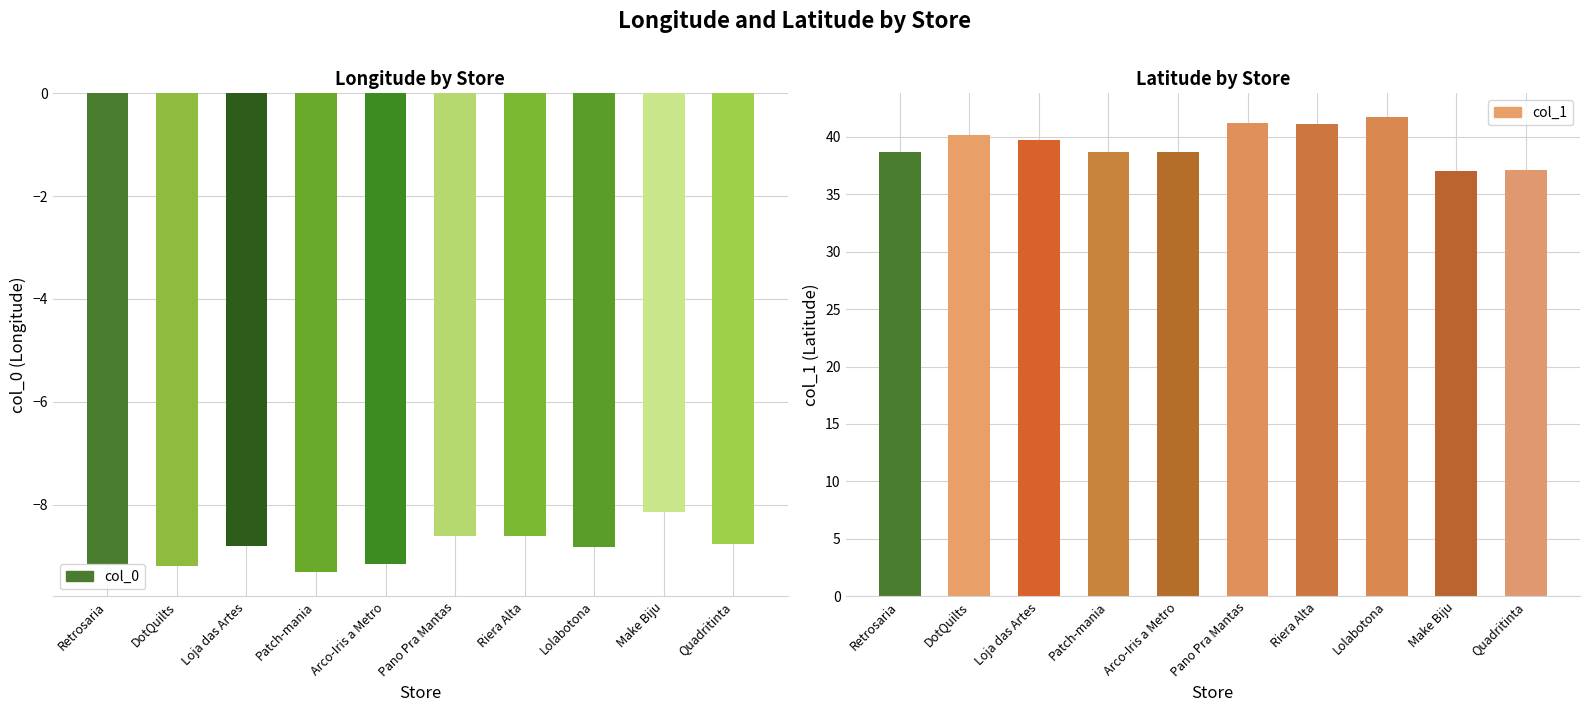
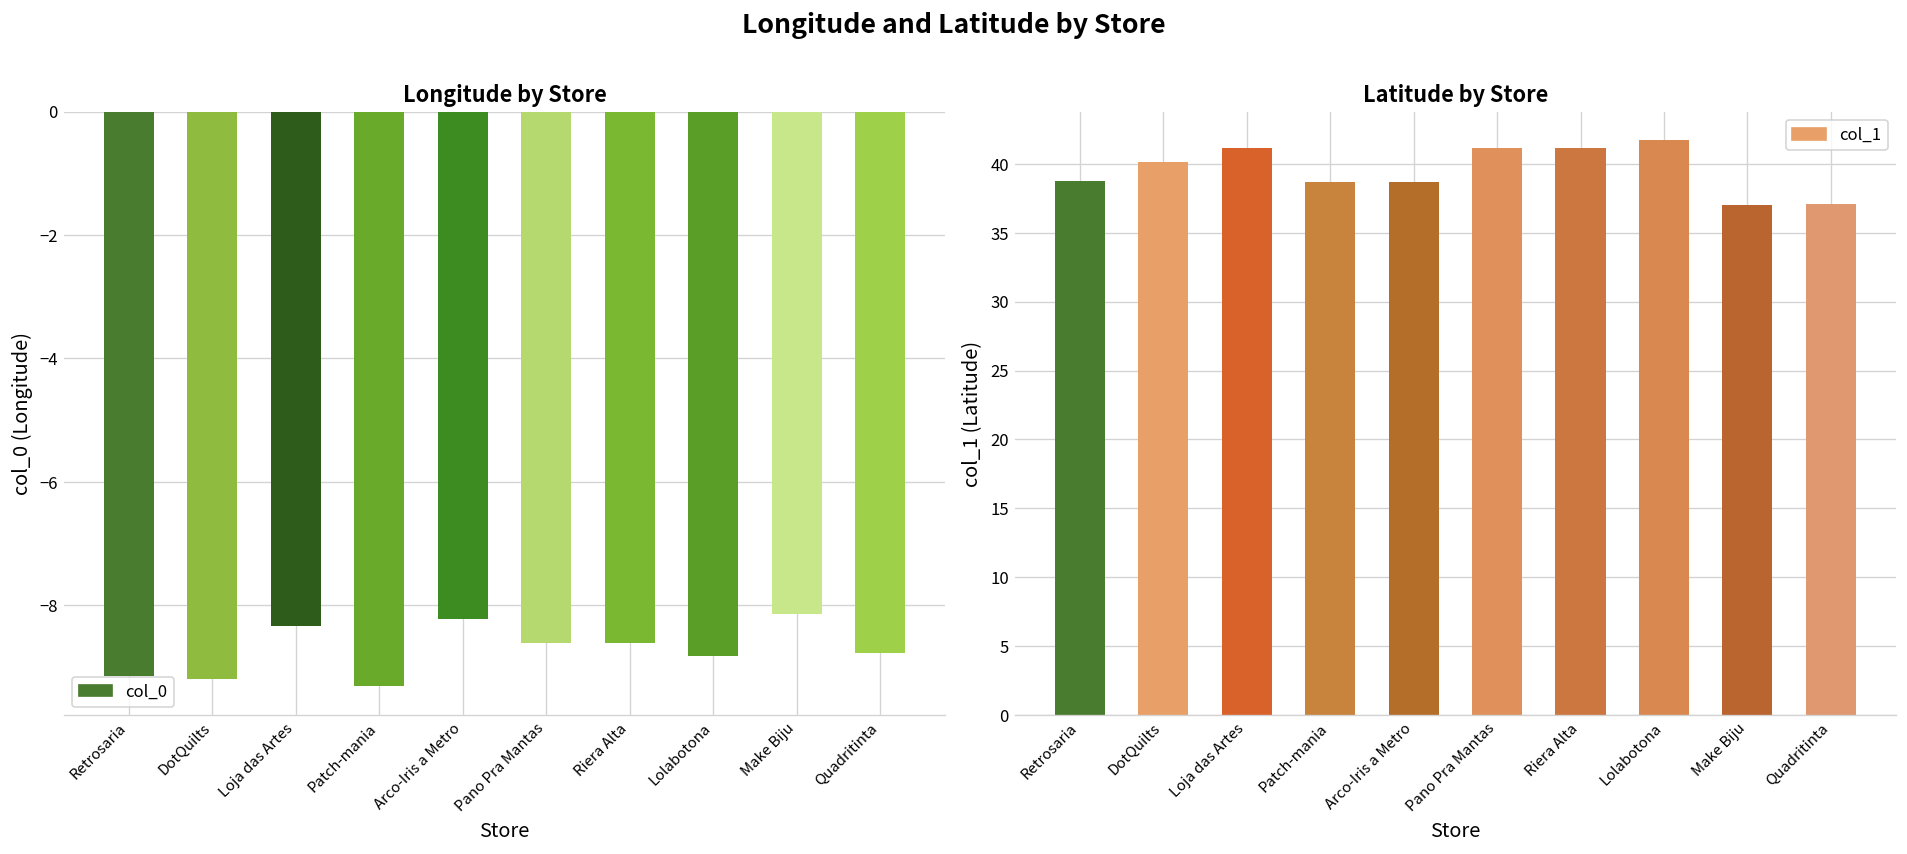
  {
    "Longitude by Store": {
      "Retrosaria": -9.2,
      "DotQuilts": -9.2,
-     "Loja das Artes": -8.8,
+     "Loja das Artes": -8.3,
      "Patch-mania": -9.3,
-     "Arco-Iris a Metro": -9.2,
+     "Arco-Iris a Metro": -8.2,
      "Pano Pra Mantas": -8.6,
      "Riera Alta": -8.6,
      "Lolabotona": -8.8,
      "Make Biju": -8.1,
      "Quadritinta": -8.8
    },
    "Latitude by Store": {
      "Retrosaria": 38.7,
      "DotQuilts": 40.1,
-     "Loja das Artes": 39.7,
+     "Loja das Artes": 41.1,
      "Patch-mania": 38.7,
      "Arco-Iris a Metro": 38.7,
      "Pano Pra Mantas": 41.2,
      "Riera Alta": 41.1,
      "Lolabotona": 41.7,
      "Make Biju": 37.0,
      "Quadritinta": 37.1
    }
  }
